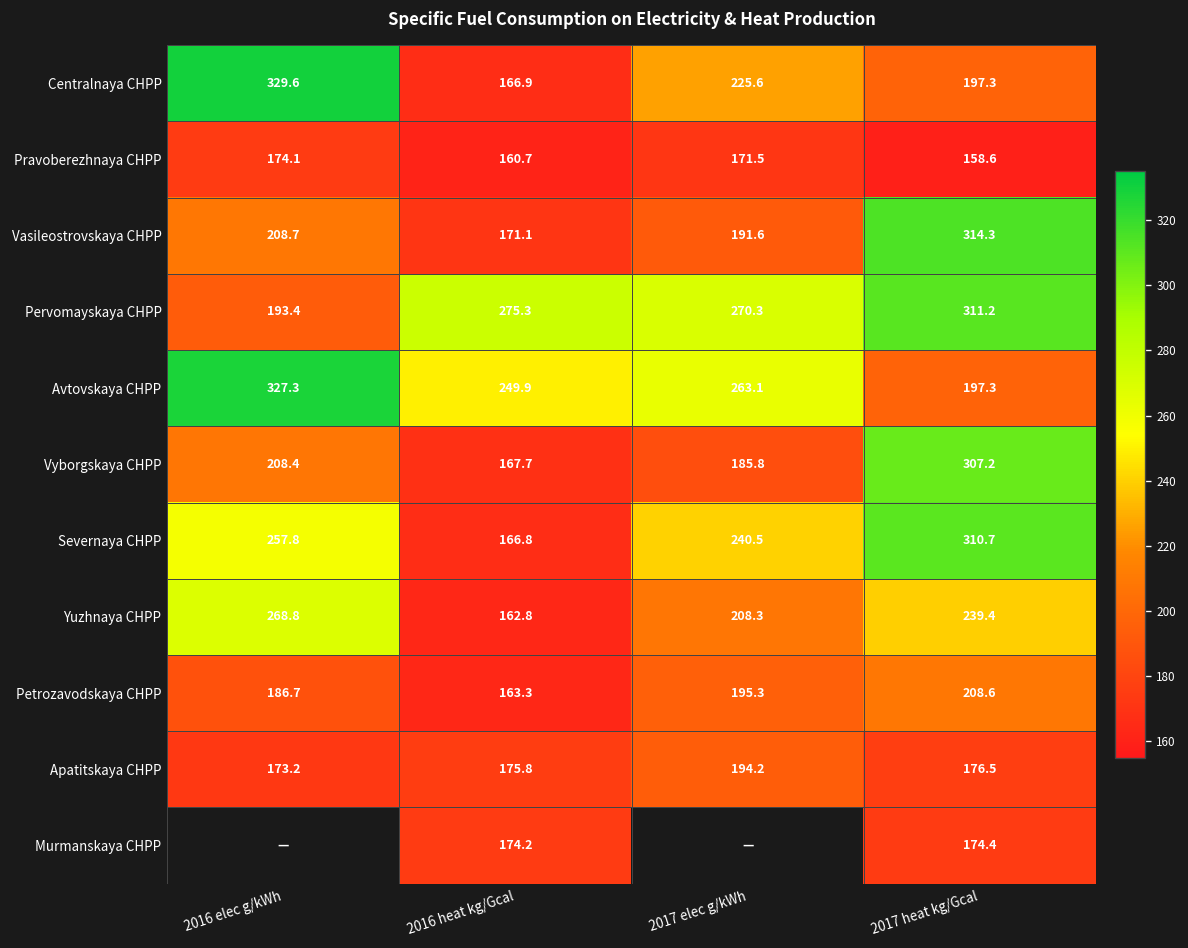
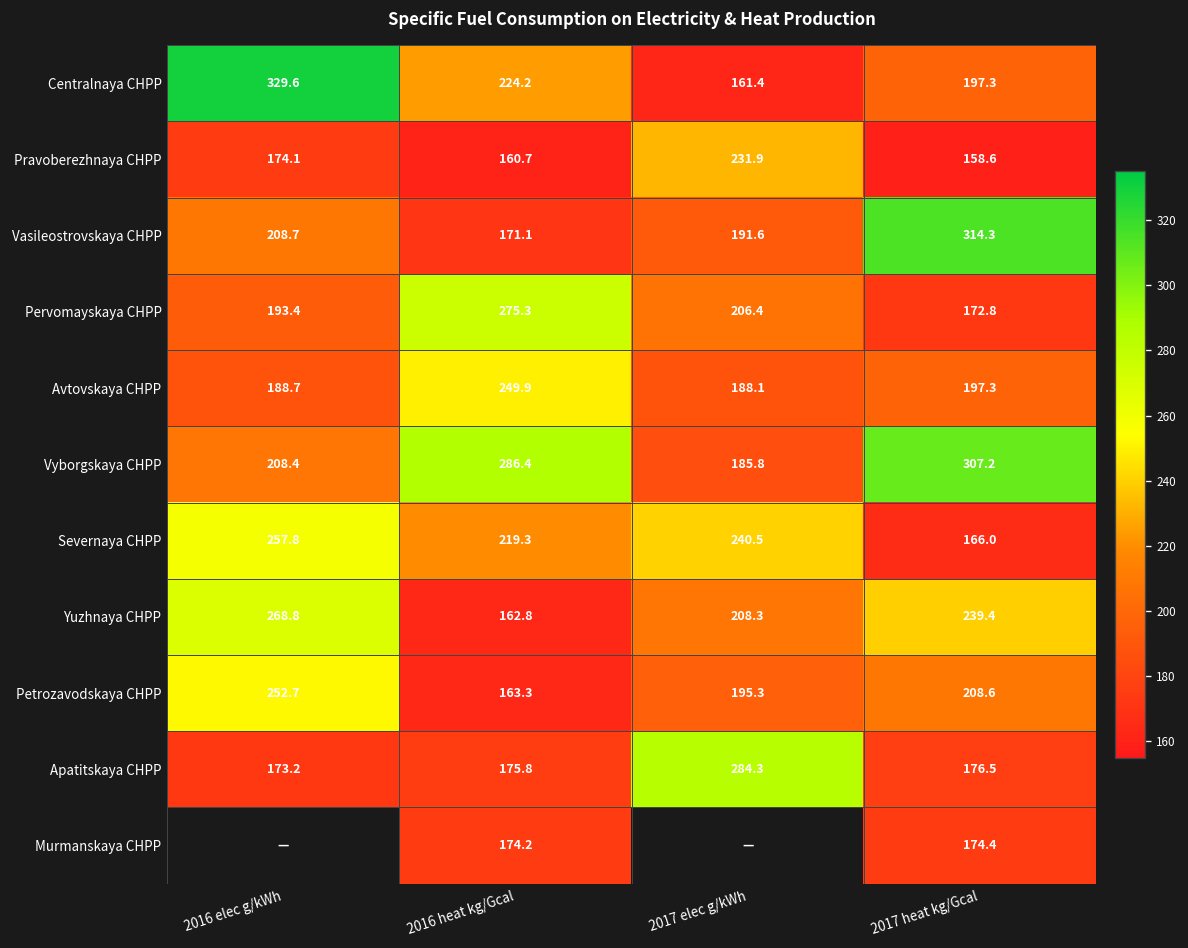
  {
    "Centralnaya CHPP": {
      "2016 elec g/kWh": 329.6,
-     "2016 heat kg/Gcal": 166.9,
-     "2017 elec g/kWh": 225.6,
+     "2016 heat kg/Gcal": 224.2,
+     "2017 elec g/kWh": 161.4,
      "2017 heat kg/Gcal": 197.3
    },
    "Pravoberezhnaya CHPP": {
      "2016 elec g/kWh": 174.1,
      "2016 heat kg/Gcal": 160.7,
-     "2017 elec g/kWh": 171.5,
+     "2017 elec g/kWh": 231.9,
      "2017 heat kg/Gcal": 158.6
    },
    "Vasileostrovskaya CHPP": {
      "2016 elec g/kWh": 208.7,
      "2016 heat kg/Gcal": 171.1,
      "2017 elec g/kWh": 191.6,
      "2017 heat kg/Gcal": 314.3
    },
    "Pervomayskaya CHPP": {
      "2016 elec g/kWh": 193.4,
      "2016 heat kg/Gcal": 275.3,
-     "2017 elec g/kWh": 270.3,
-     "2017 heat kg/Gcal": 311.2
+     "2017 elec g/kWh": 206.4,
+     "2017 heat kg/Gcal": 172.8
    },
    "Avtovskaya CHPP": {
-     "2016 elec g/kWh": 327.3,
+     "2016 elec g/kWh": 188.7,
      "2016 heat kg/Gcal": 249.9,
-     "2017 elec g/kWh": 263.1,
+     "2017 elec g/kWh": 188.1,
      "2017 heat kg/Gcal": 197.3
    },
    "Vyborgskaya CHPP": {
      "2016 elec g/kWh": 208.4,
-     "2016 heat kg/Gcal": 167.7,
+     "2016 heat kg/Gcal": 286.4,
      "2017 elec g/kWh": 185.8,
      "2017 heat kg/Gcal": 307.2
    },
    "Severnaya CHPP": {
      "2016 elec g/kWh": 257.8,
-     "2016 heat kg/Gcal": 166.8,
+     "2016 heat kg/Gcal": 219.3,
      "2017 elec g/kWh": 240.5,
-     "2017 heat kg/Gcal": 310.7
+     "2017 heat kg/Gcal": 166.0
    },
    "Yuzhnaya CHPP": {
      "2016 elec g/kWh": 268.8,
      "2016 heat kg/Gcal": 162.8,
      "2017 elec g/kWh": 208.3,
      "2017 heat kg/Gcal": 239.4
    },
    "Petrozavodskaya CHPP": {
-     "2016 elec g/kWh": 186.7,
+     "2016 elec g/kWh": 252.7,
      "2016 heat kg/Gcal": 163.3,
      "2017 elec g/kWh": 195.3,
      "2017 heat kg/Gcal": 208.6
    },
    "Apatitskaya CHPP": {
      "2016 elec g/kWh": 173.2,
      "2016 heat kg/Gcal": 175.8,
-     "2017 elec g/kWh": 194.2,
+     "2017 elec g/kWh": 284.3,
      "2017 heat kg/Gcal": 176.5
    },
    "Murmanskaya CHPP": {
      "2016 heat kg/Gcal": 174.2,
      "2017 heat kg/Gcal": 174.4
    }
  }
